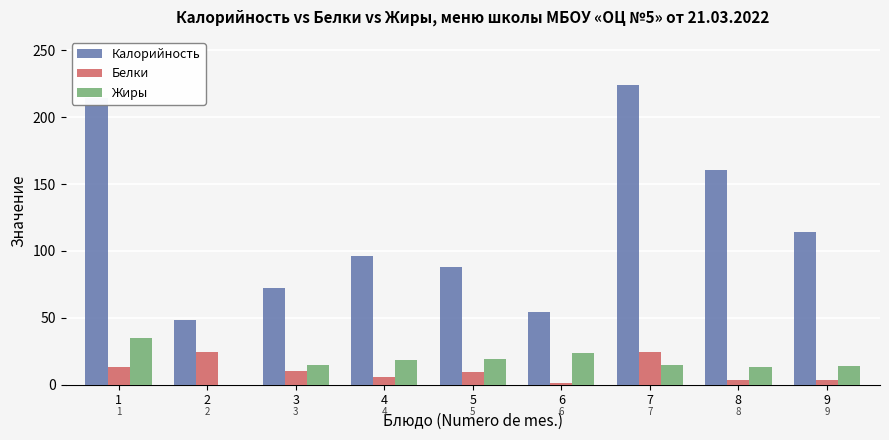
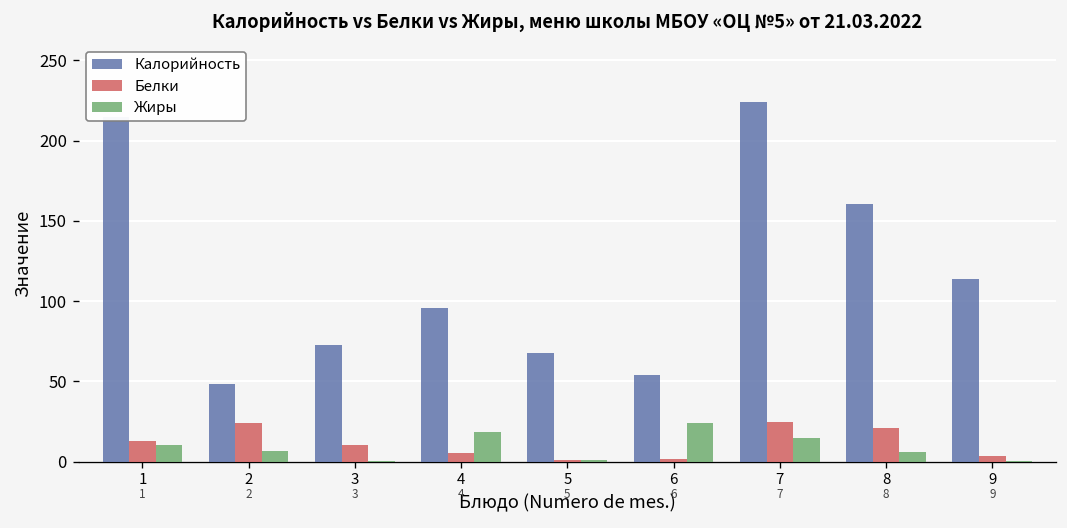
  {
    "Калорийность": {
      "2": 49,
      "3": 73,
      "4": 96,
-     "5": 88,
+     "5": 68,
      "6": 54,
      "7": 224,
      "8": 160,
      "9": 114
    },
    "Белки": {
      "1": 13,
      "2": 24,
      "3": 10,
      "4": 6,
-     "5": 10,
+     "5": 1,
      "7": 25,
-     "8": 3,
+     "8": 21,
      "9": 3
    },
    "Жиры": {
-     "1": 35,
-     "2": 0,
-     "3": 15,
+     "1": 10,
+     "2": 7,
+     "3": 0,
      "4": 18,
-     "5": 19,
+     "5": 1,
      "6": 24,
      "7": 15,
-     "8": 13,
-     "9": 14
+     "8": 6,
+     "9": 1
    }
  }
